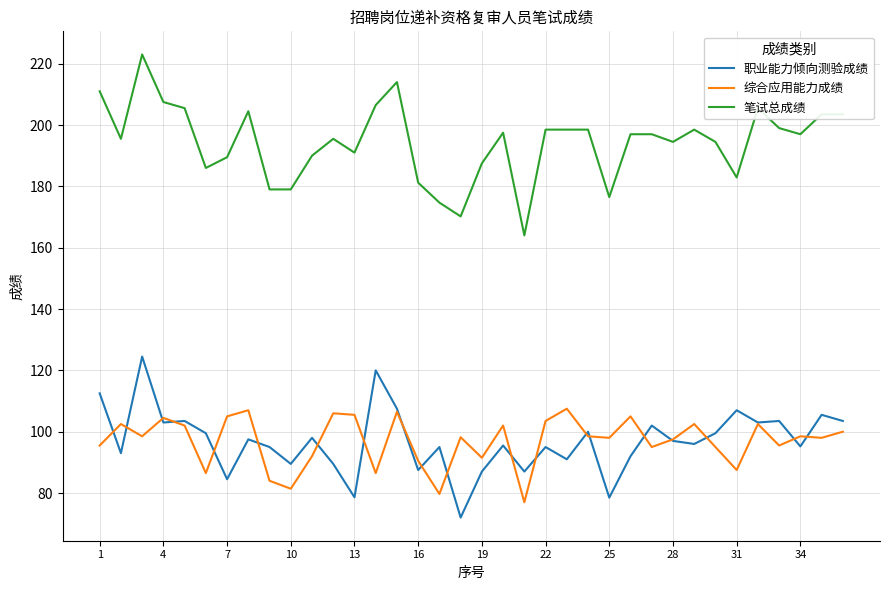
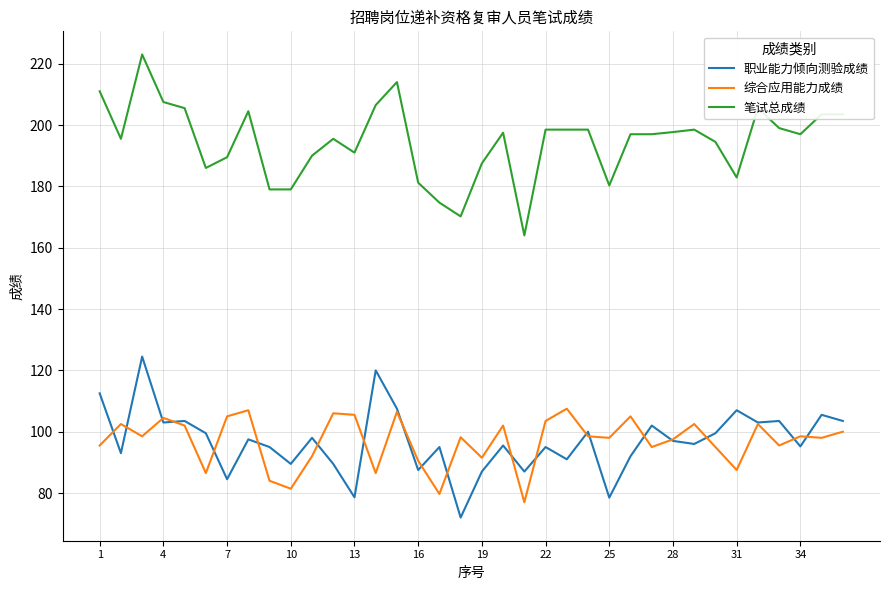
  {
    "职业能力倾向测验成绩": {
      "1": 113,
      "4": 103,
      "7": 85,
      "10": 90,
      "13": 79,
      "16": 88,
      "19": 87,
      "22": 95,
      "25": 79,
      "31": 107,
      "34": 95
    },
    "综合应用能力成绩": {
      "1": 96,
      "4": 105,
      "7": 105,
      "10": 81,
      "13": 106,
      "16": 91,
      "19": 92,
      "22": 104,
      "25": 98,
      "31": 88,
      "34": 99
    },
    "笔试总成绩": {
      "1": 211,
      "4": 208,
      "7": 190,
      "10": 179,
      "13": 191,
      "16": 181,
      "19": 188,
      "22": 199,
-     "25": 177,
-     "28": 195,
+     "25": 180,
+     "28": 198,
      "31": 183,
      "34": 197
    }
  }
